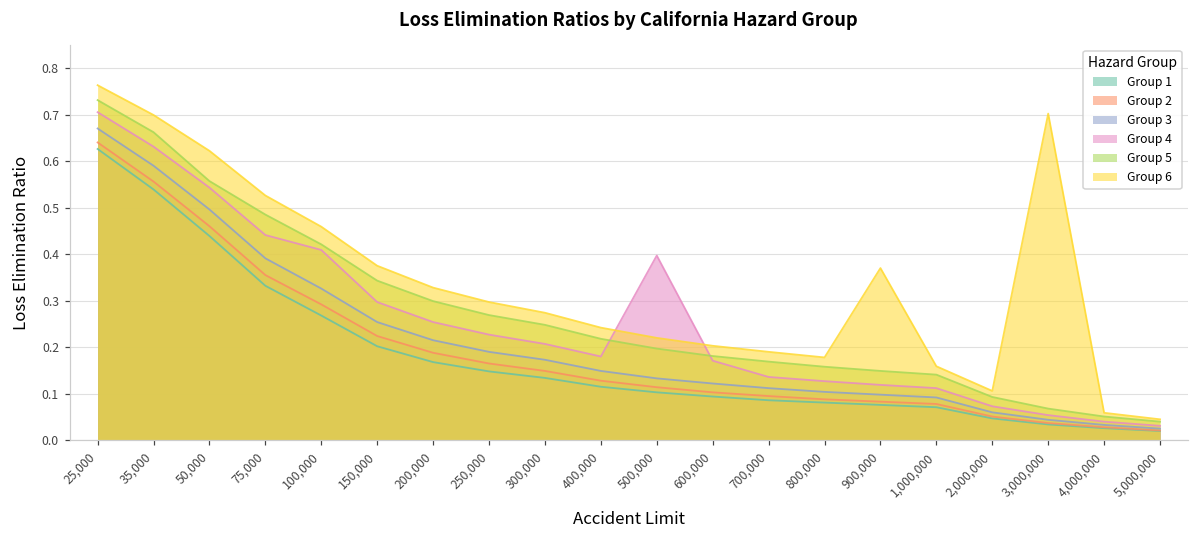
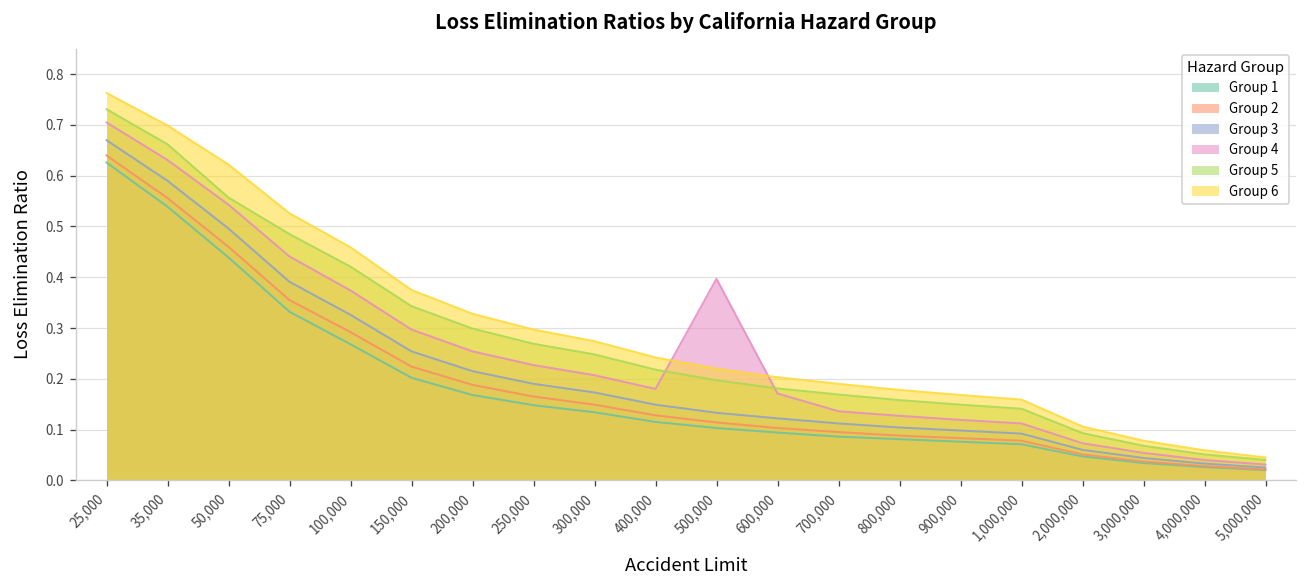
  {
    "Group 2": {
      "25,000": 0.64,
      "35,000": 0.56,
      "50,000": 0.46,
      "75,000": 0.36,
      "100,000": 0.29,
      "150,000": 0.22,
      "200,000": 0.19,
      "250,000": 0.17,
      "300,000": 0.15,
      "400,000": 0.13,
      "500,000": 0.11,
      "600,000": 0.10,
      "700,000": 0.10,
      "800,000": 0.09,
      "900,000": 0.08,
      "1,000,000": 0.08
    },
    "Group 4": {
      "25,000": 0.71,
      "35,000": 0.63,
      "50,000": 0.54,
      "75,000": 0.44,
-     "100,000": 0.41,
+     "100,000": 0.37,
      "150,000": 0.30,
      "200,000": 0.25,
      "250,000": 0.23,
      "300,000": 0.21,
      "400,000": 0.18,
      "500,000": 0.40,
      "600,000": 0.17,
      "700,000": 0.14,
      "800,000": 0.13,
      "900,000": 0.12,
      "1,000,000": 0.11,
      "2,000,000": 0.07,
      "3,000,000": 0.05,
      "4,000,000": 0.04,
      "5,000,000": 0.03
    },
    "Group 5": {
      "25,000": 0.73,
      "35,000": 0.66,
      "50,000": 0.56,
      "75,000": 0.49,
      "100,000": 0.42,
      "150,000": 0.34,
      "200,000": 0.30,
      "250,000": 0.27,
      "300,000": 0.25,
      "400,000": 0.22,
      "500,000": 0.20,
      "600,000": 0.18,
      "700,000": 0.17,
      "800,000": 0.16,
      "900,000": 0.15,
      "1,000,000": 0.14,
      "2,000,000": 0.09,
      "3,000,000": 0.07,
      "4,000,000": 0.05
    },
    "Group 6": {
      "25,000": 0.76,
      "35,000": 0.70,
      "50,000": 0.62,
      "75,000": 0.53,
      "100,000": 0.46,
      "150,000": 0.38,
      "200,000": 0.33,
      "250,000": 0.30,
      "300,000": 0.27,
      "400,000": 0.24,
      "500,000": 0.22,
      "600,000": 0.20,
      "700,000": 0.19,
      "800,000": 0.18,
-     "900,000": 0.37,
+     "900,000": 0.17,
      "1,000,000": 0.16,
      "2,000,000": 0.11,
-     "3,000,000": 0.70,
+     "3,000,000": 0.08,
      "4,000,000": 0.06
    }
  }
